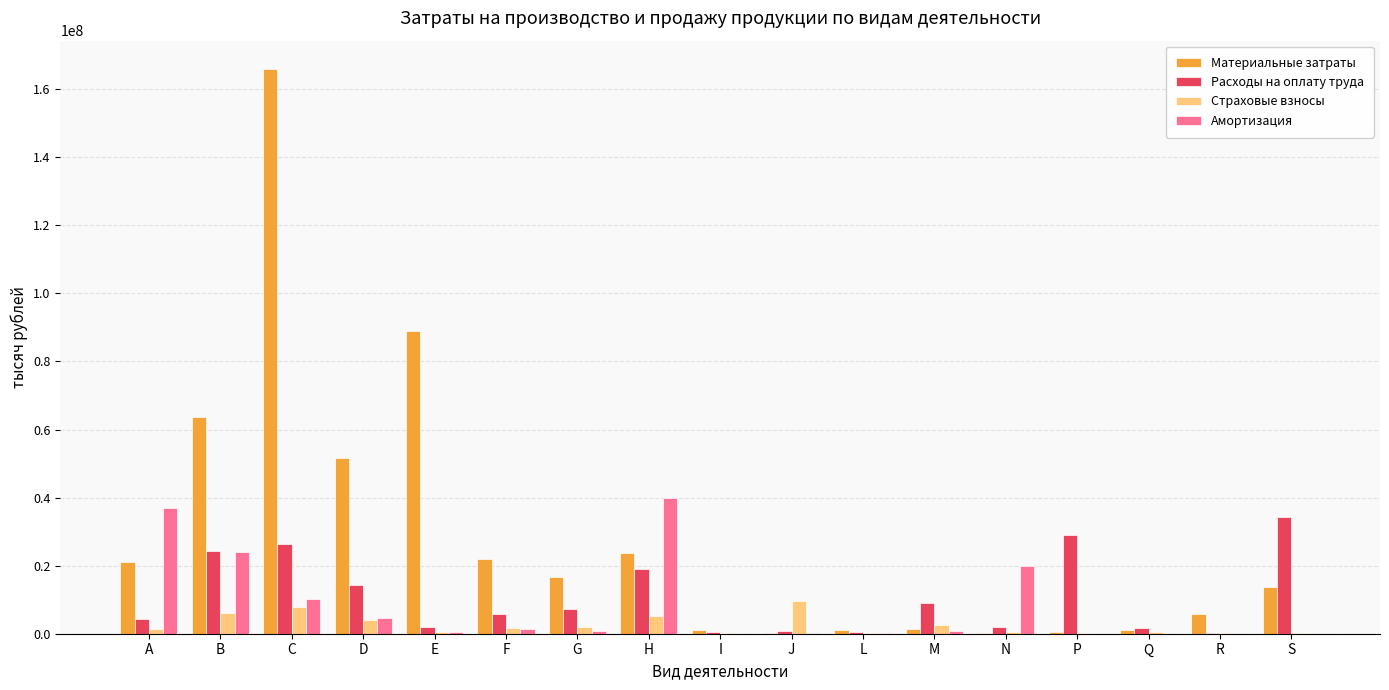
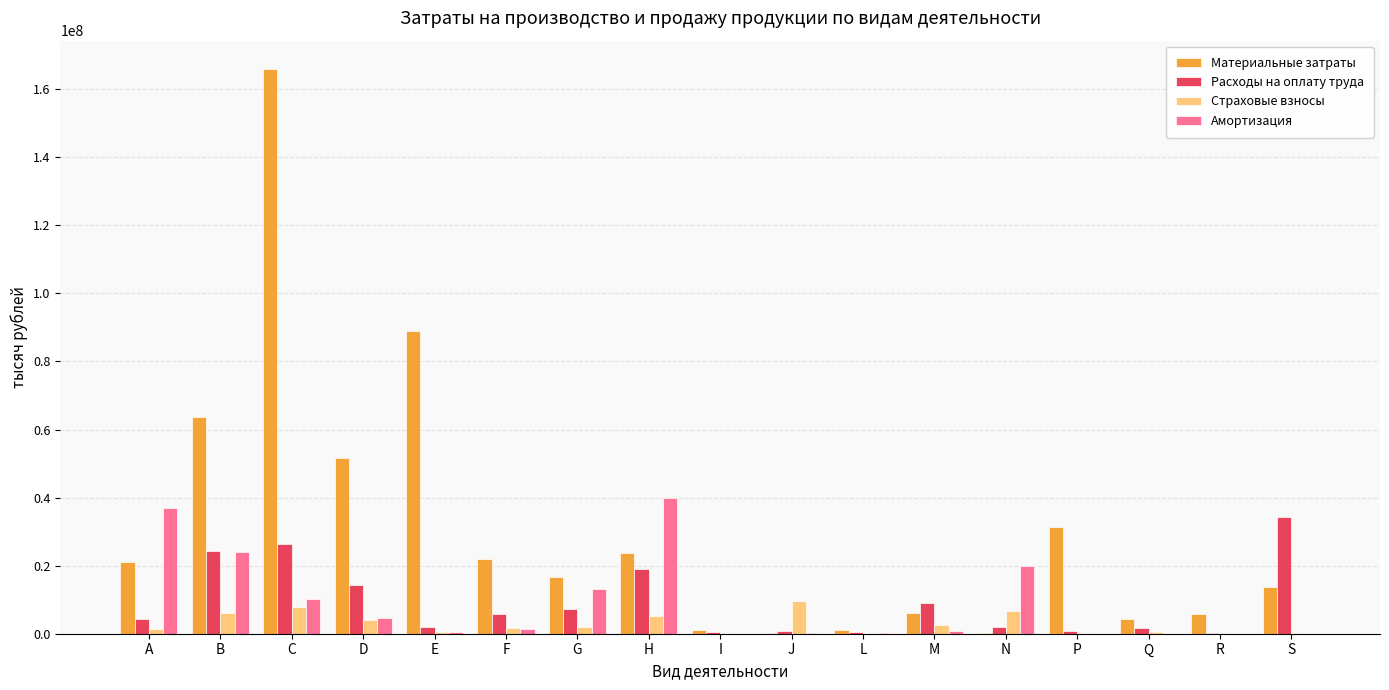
  {
    "Материальные затраты": {
      "A": 21000000,
      "B": 64000000,
      "C": 166000000,
      "D": 52000000,
      "E": 89000000,
      "F": 22000000,
      "G": 17000000,
      "H": 24000000,
      "I": 1000000,
      "L": 1000000,
-     "M": 1000000,
-     "P": 0,
-     "Q": 1000000,
+     "M": 6000000,
+     "P": 31000000,
+     "Q": 4000000,
      "R": 6000000,
      "S": 14000000
    },
    "Расходы на оплату труда": {
      "A": 4000000,
      "B": 24000000,
      "C": 26000000,
      "D": 14000000,
      "E": 2000000,
      "F": 6000000,
      "G": 7000000,
      "H": 19000000,
      "J": 1000000,
      "M": 9000000,
      "N": 2000000,
-     "P": 29000000,
+     "P": 1000000,
      "Q": 2000000,
      "S": 34000000
    },
    "Страховые взносы": {
      "A": 1000000,
      "B": 6000000,
      "C": 8000000,
      "D": 4000000,
      "F": 2000000,
      "G": 2000000,
      "H": 5000000,
      "J": 9000000,
      "M": 3000000,
-     "N": 1000000
+     "N": 7000000
    },
    "Амортизация": {
      "A": 37000000,
      "B": 24000000,
      "C": 10000000,
      "D": 5000000,
      "F": 1000000,
-     "G": 1000000,
+     "G": 13000000,
      "H": 40000000,
      "M": 1000000,
      "N": 20000000
    }
  }
